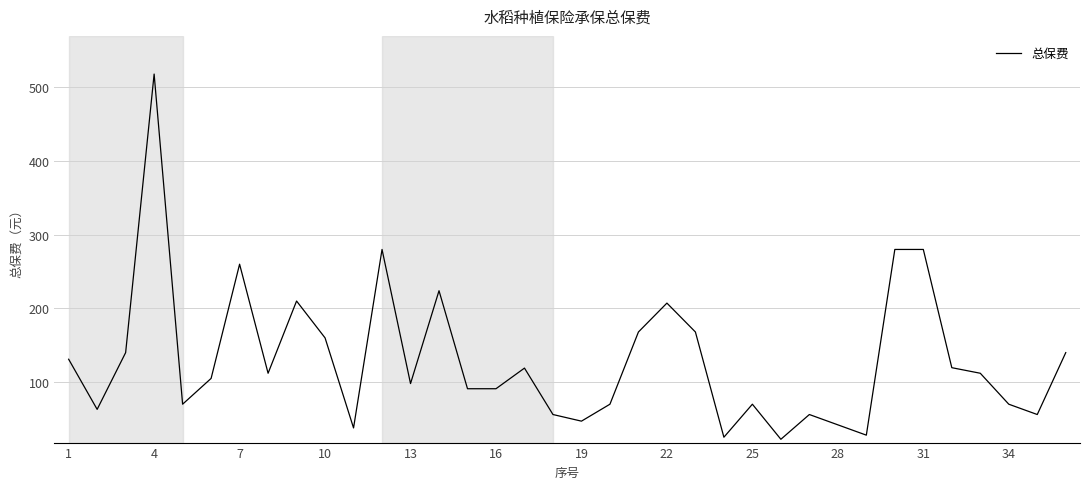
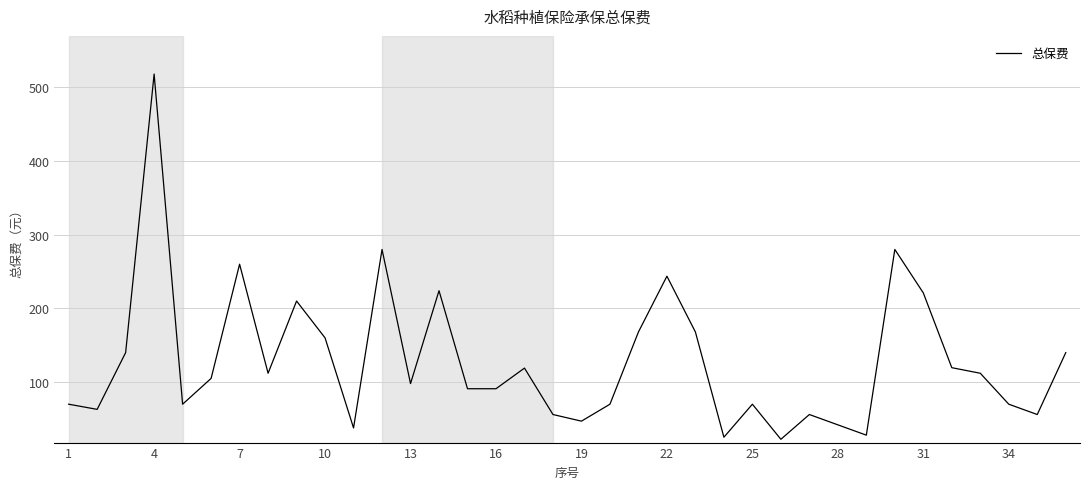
  {
-   "1": 130,
+   "1": 70,
    "4": 520,
    "7": 260,
    "10": 160,
    "13": 100,
    "16": 90,
    "19": 50,
-   "22": 210,
+   "22": 240,
    "25": 70,
    "28": 40,
-   "31": 280,
+   "31": 220,
    "34": 70
  }
